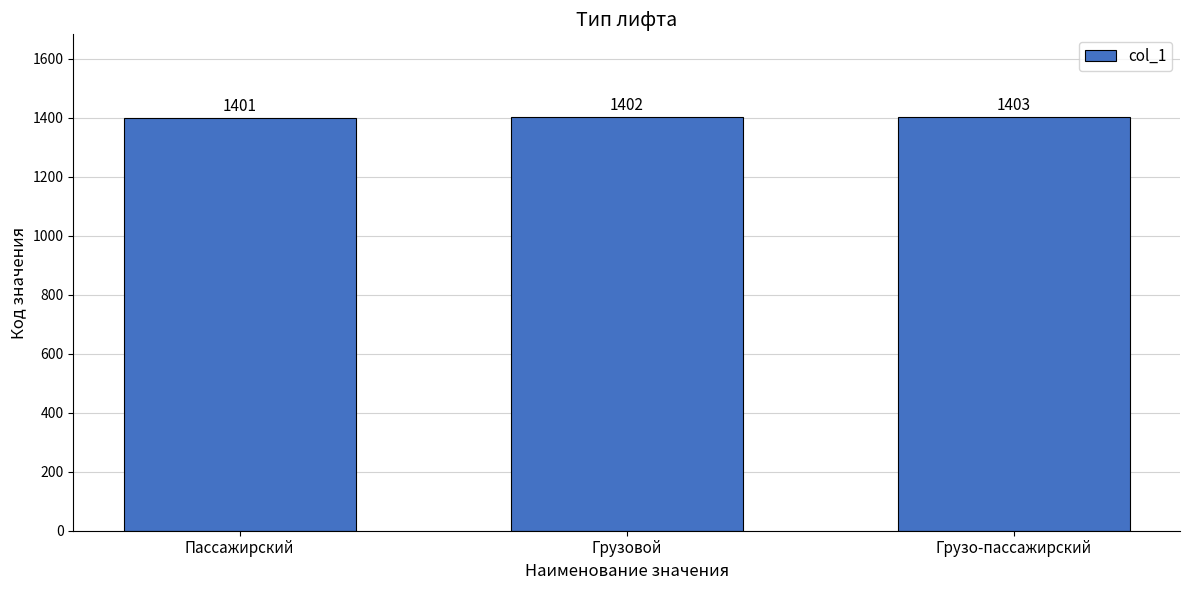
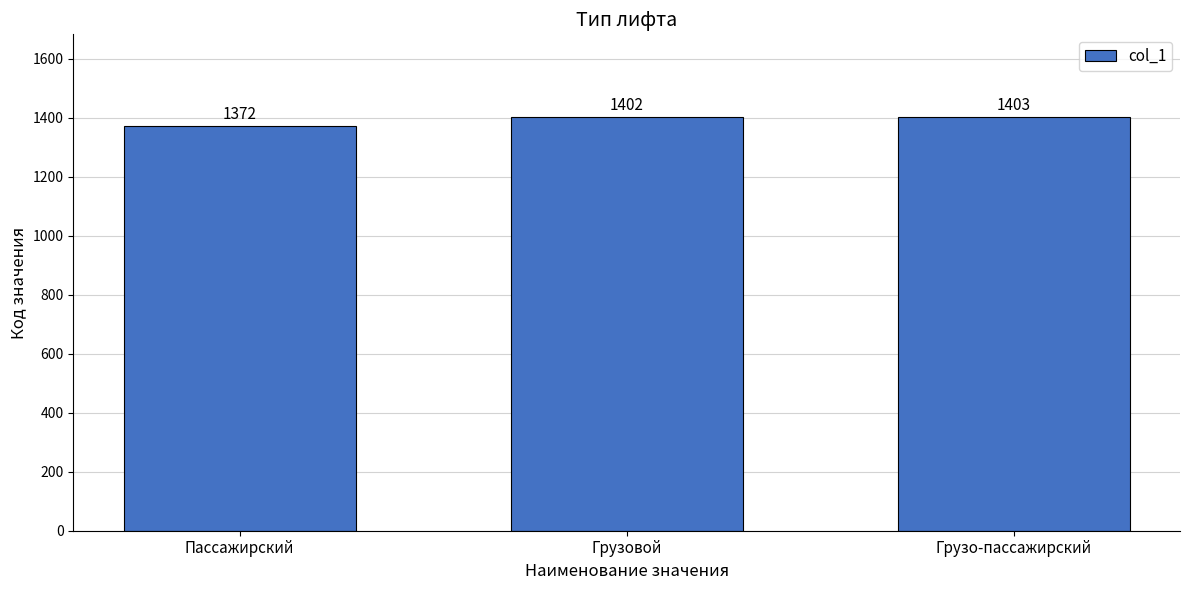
  {
-   "Пассажирский": 1401,
+   "Пассажирский": 1372,
    "Грузовой": 1402,
    "Грузо-пассажирский": 1403
  }
